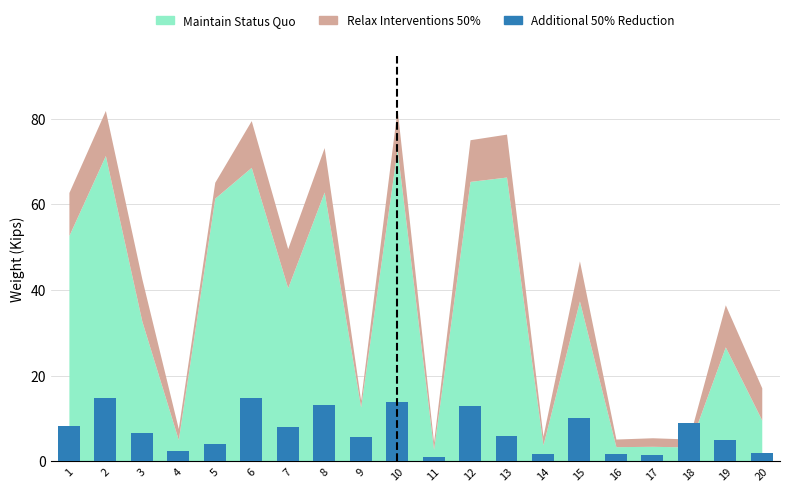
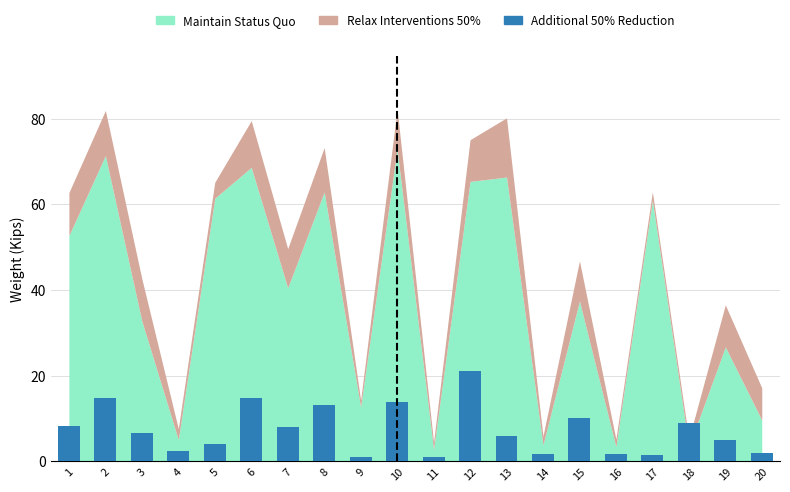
  {
    "Additional 50% Reduction": {
      "1": 8,
      "2": 15,
      "3": 7,
      "4": 2,
      "5": 4,
      "6": 15,
      "7": 8,
      "8": 13,
-     "9": 6,
+     "9": 1,
      "10": 14,
      "11": 1,
-     "12": 13,
+     "12": 21,
      "13": 6,
      "14": 2,
      "15": 10,
      "16": 2,
      "17": 2,
      "18": 9,
      "19": 5,
      "20": 2
    },
    "Maintain Status Quo": {
-     "17": 4
+     "17": 61
    },
    "Relax Interventions 50%": {
      "1": 10,
      "2": 11,
      "3": 10,
      "4": 3,
      "5": 4,
      "6": 11,
      "7": 9,
      "8": 10,
      "9": 2,
      "10": 9,
      "11": 2,
      "12": 10,
-     "13": 10,
+     "13": 14,
      "14": 2,
      "15": 9,
      "16": 2,
      "17": 2,
      "18": 2,
      "19": 10,
      "20": 8
    }
  }
